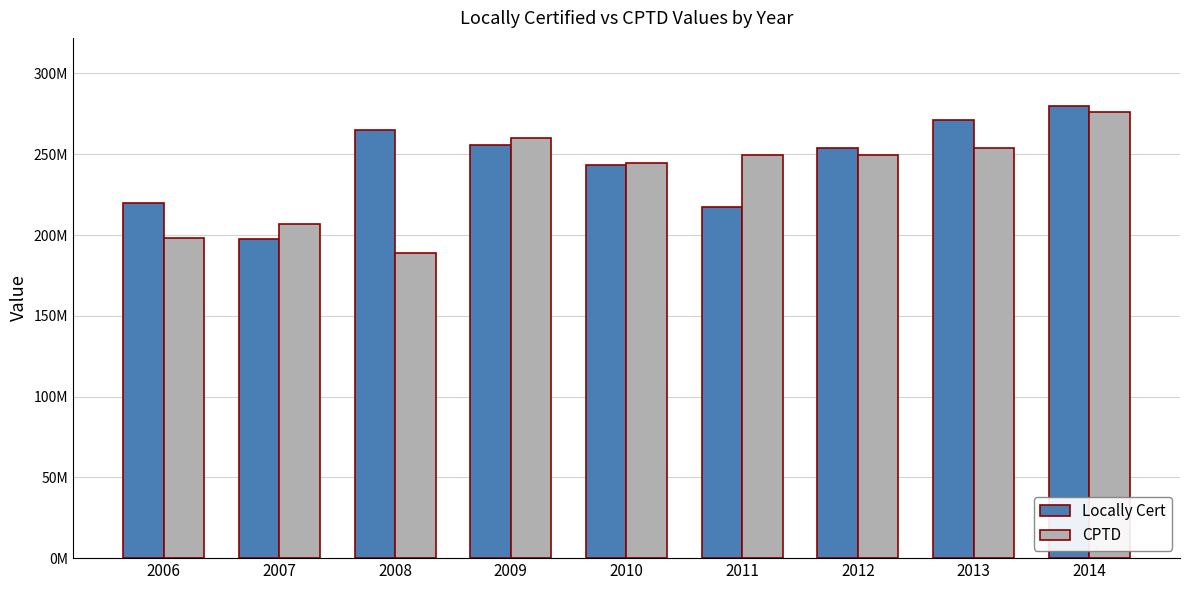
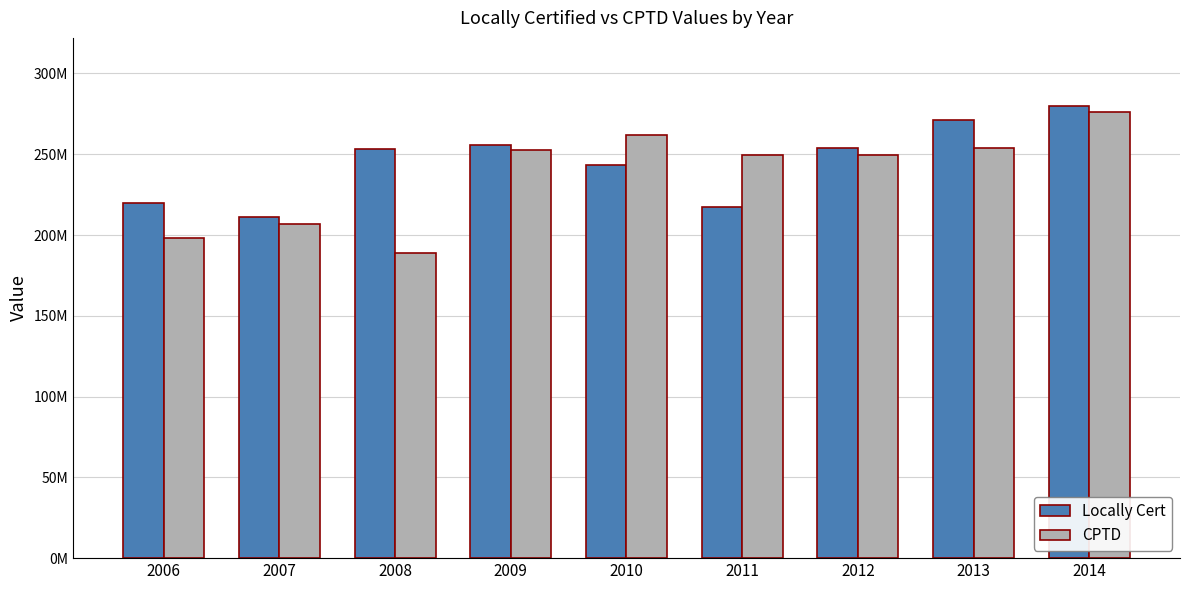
  {
    "Locally Cert": {
      "2006": 220000000,
-     "2007": 198000000,
-     "2008": 265000000,
+     "2007": 211000000,
+     "2008": 253000000,
      "2009": 256000000,
      "2010": 243000000,
      "2011": 217000000,
      "2012": 254000000,
      "2013": 271000000,
      "2014": 280000000
    },
    "CPTD": {
      "2006": 198000000,
      "2007": 207000000,
      "2008": 189000000,
-     "2009": 260000000,
-     "2010": 245000000,
+     "2009": 252000000,
+     "2010": 262000000,
      "2011": 250000000,
      "2012": 249000000,
      "2013": 254000000,
      "2014": 276000000
    }
  }
